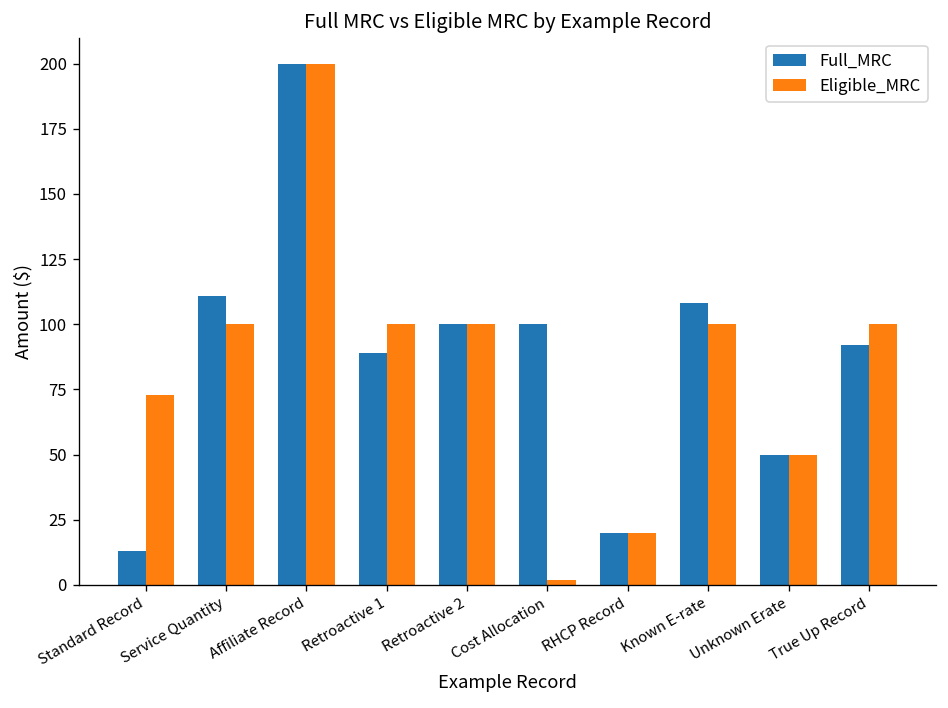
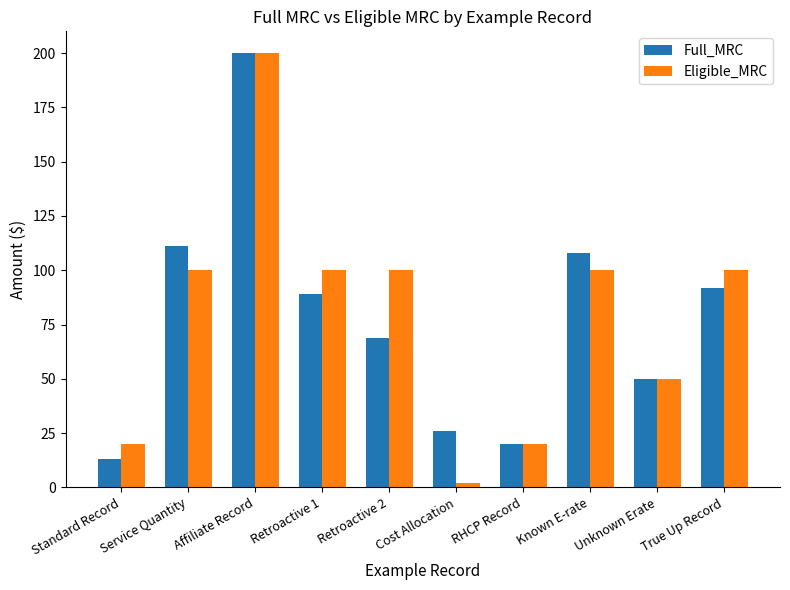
  {
    "Full_MRC": {
      "Standard Record": 13,
      "Service Quantity": 111,
      "Affiliate Record": 200,
      "Retroactive 1": 89,
-     "Retroactive 2": 100,
-     "Cost Allocation": 100,
+     "Retroactive 2": 69,
+     "Cost Allocation": 26,
      "RHCP Record": 20,
      "Known E-rate": 108,
      "Unknown Erate": 50,
      "True Up Record": 92
    },
    "Eligible_MRC": {
-     "Standard Record": 73,
+     "Standard Record": 20,
      "Service Quantity": 100,
      "Affiliate Record": 200,
      "Retroactive 1": 100,
      "Retroactive 2": 100,
      "Cost Allocation": 2,
      "RHCP Record": 20,
      "Known E-rate": 100,
      "Unknown Erate": 50,
      "True Up Record": 100
    }
  }
